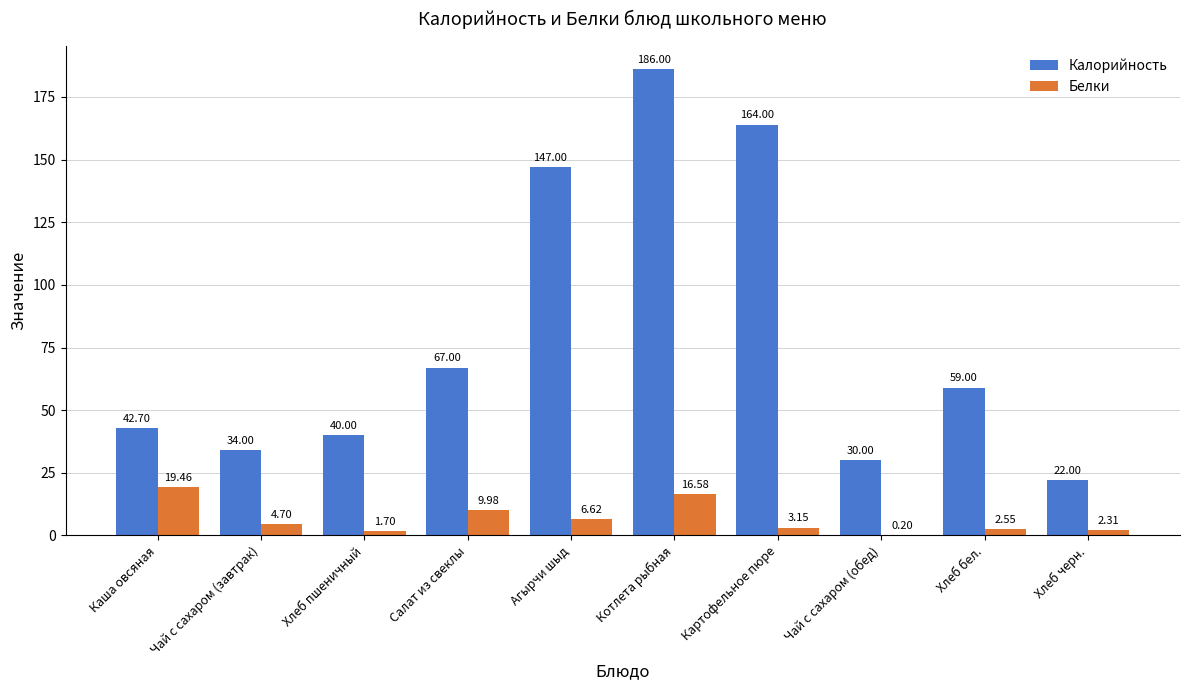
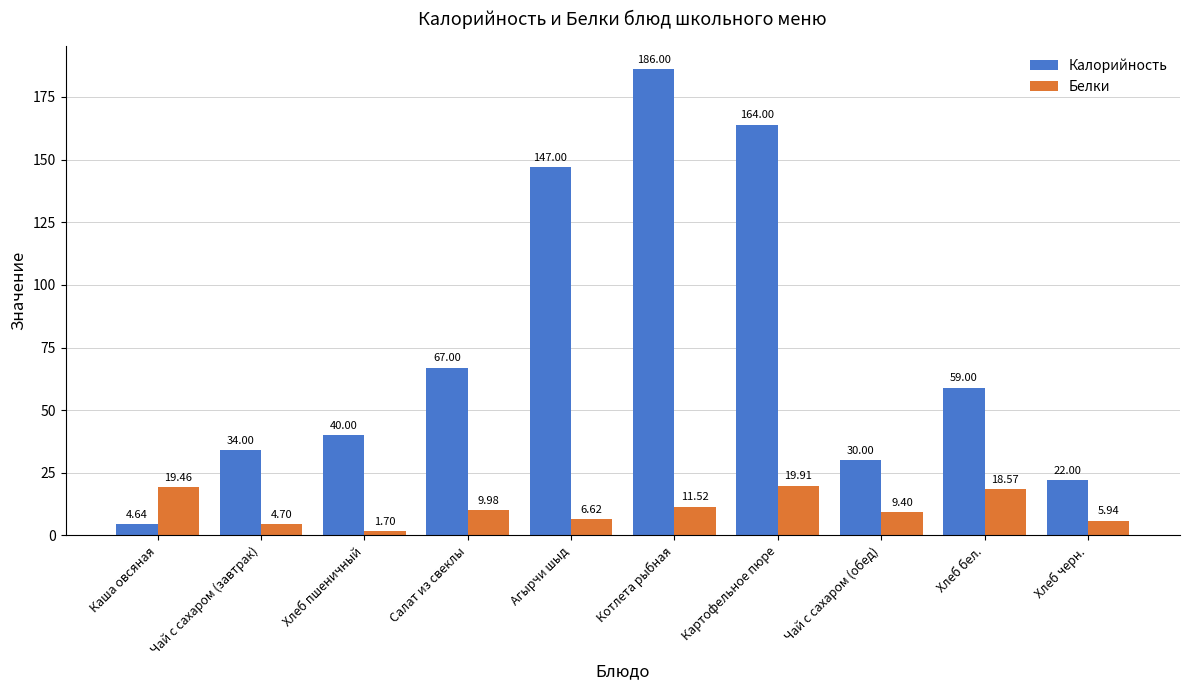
  {
    "Калорийность": {
-     "Каша овсяная": 42.70,
+     "Каша овсяная": 4.64,
      "Чай с сахаром (завтрак)": 34.00,
      "Хлеб пшеничный": 40.00,
      "Салат из свеклы": 67.00,
      "Агырчи шыд": 147.00,
      "Котлета рыбная": 186.00,
      "Картофельное пюре": 164.00,
      "Чай с сахаром (обед)": 30.00,
      "Хлеб бел.": 59.00,
      "Хлеб черн.": 22.00
    },
    "Белки": {
      "Каша овсяная": 19.46,
      "Чай с сахаром (завтрак)": 4.70,
      "Хлеб пшеничный": 1.70,
      "Салат из свеклы": 9.98,
      "Агырчи шыд": 6.62,
-     "Котлета рыбная": 16.58,
-     "Картофельное пюре": 3.15,
-     "Чай с сахаром (обед)": 0.20,
-     "Хлеб бел.": 2.55,
-     "Хлеб черн.": 2.31
+     "Котлета рыбная": 11.52,
+     "Картофельное пюре": 19.91,
+     "Чай с сахаром (обед)": 9.40,
+     "Хлеб бел.": 18.57,
+     "Хлеб черн.": 5.94
    }
  }
